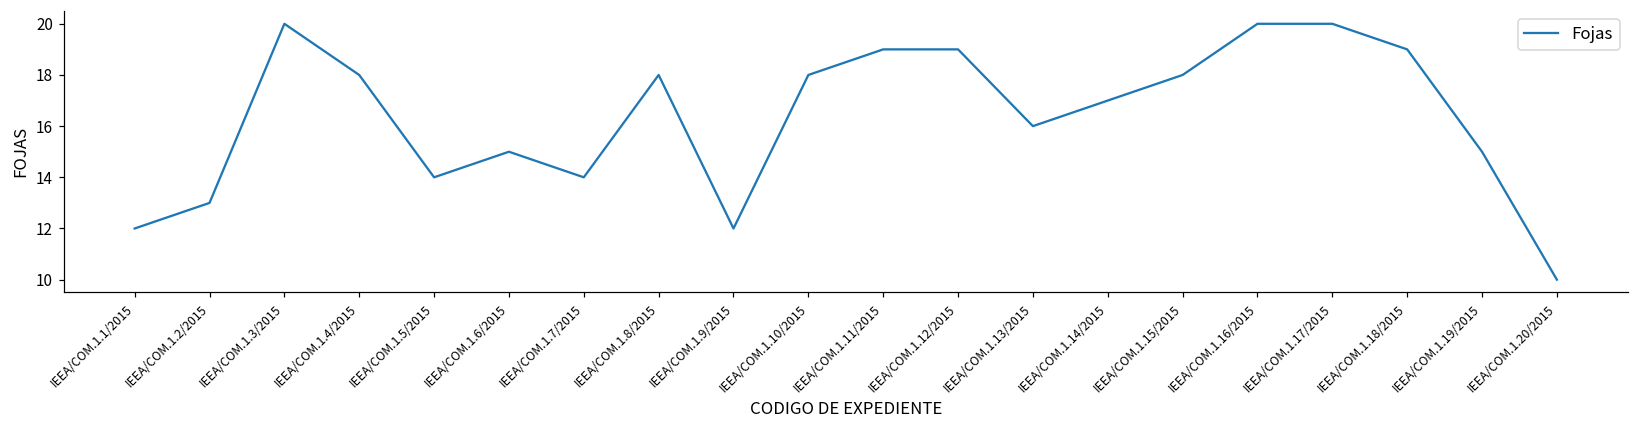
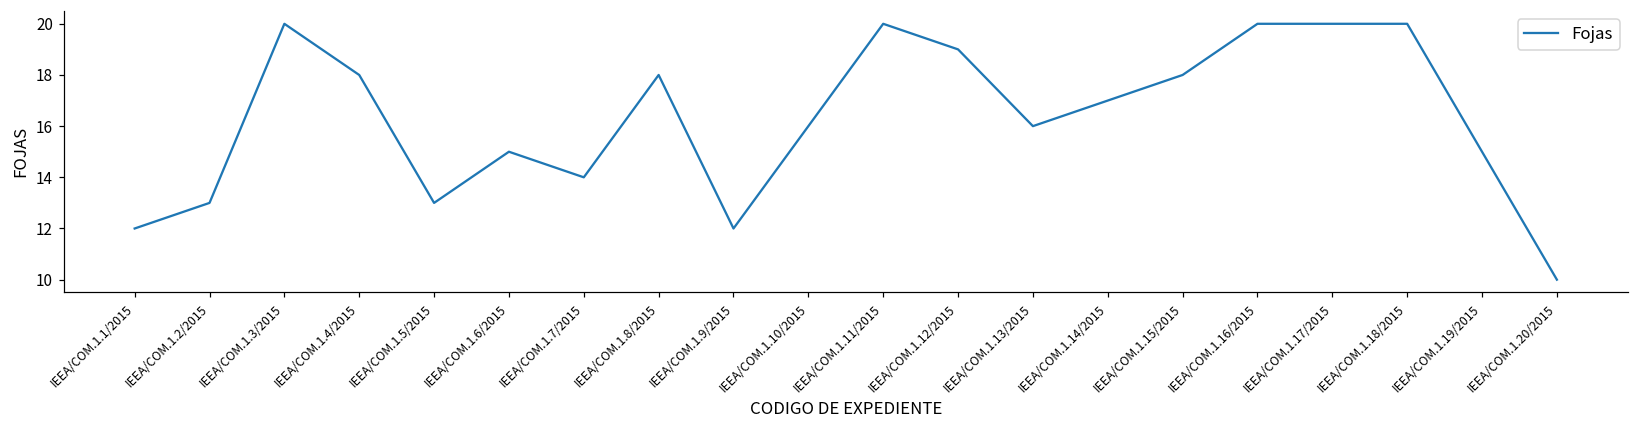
  {
    "IEEA/COM.1.1/2015": 12,
    "IEEA/COM.1.2/2015": 13,
    "IEEA/COM.1.3/2015": 20,
    "IEEA/COM.1.4/2015": 18,
-   "IEEA/COM.1.5/2015": 14,
+   "IEEA/COM.1.5/2015": 13,
    "IEEA/COM.1.6/2015": 15,
    "IEEA/COM.1.7/2015": 14,
    "IEEA/COM.1.8/2015": 18,
    "IEEA/COM.1.9/2015": 12,
-   "IEEA/COM.1.10/2015": 18,
-   "IEEA/COM.1.11/2015": 19,
+   "IEEA/COM.1.10/2015": 16,
+   "IEEA/COM.1.11/2015": 20,
    "IEEA/COM.1.12/2015": 19,
    "IEEA/COM.1.13/2015": 16,
    "IEEA/COM.1.14/2015": 17,
    "IEEA/COM.1.15/2015": 18,
    "IEEA/COM.1.16/2015": 20,
    "IEEA/COM.1.17/2015": 20,
-   "IEEA/COM.1.18/2015": 19,
+   "IEEA/COM.1.18/2015": 20,
    "IEEA/COM.1.19/2015": 15,
    "IEEA/COM.1.20/2015": 10
  }
